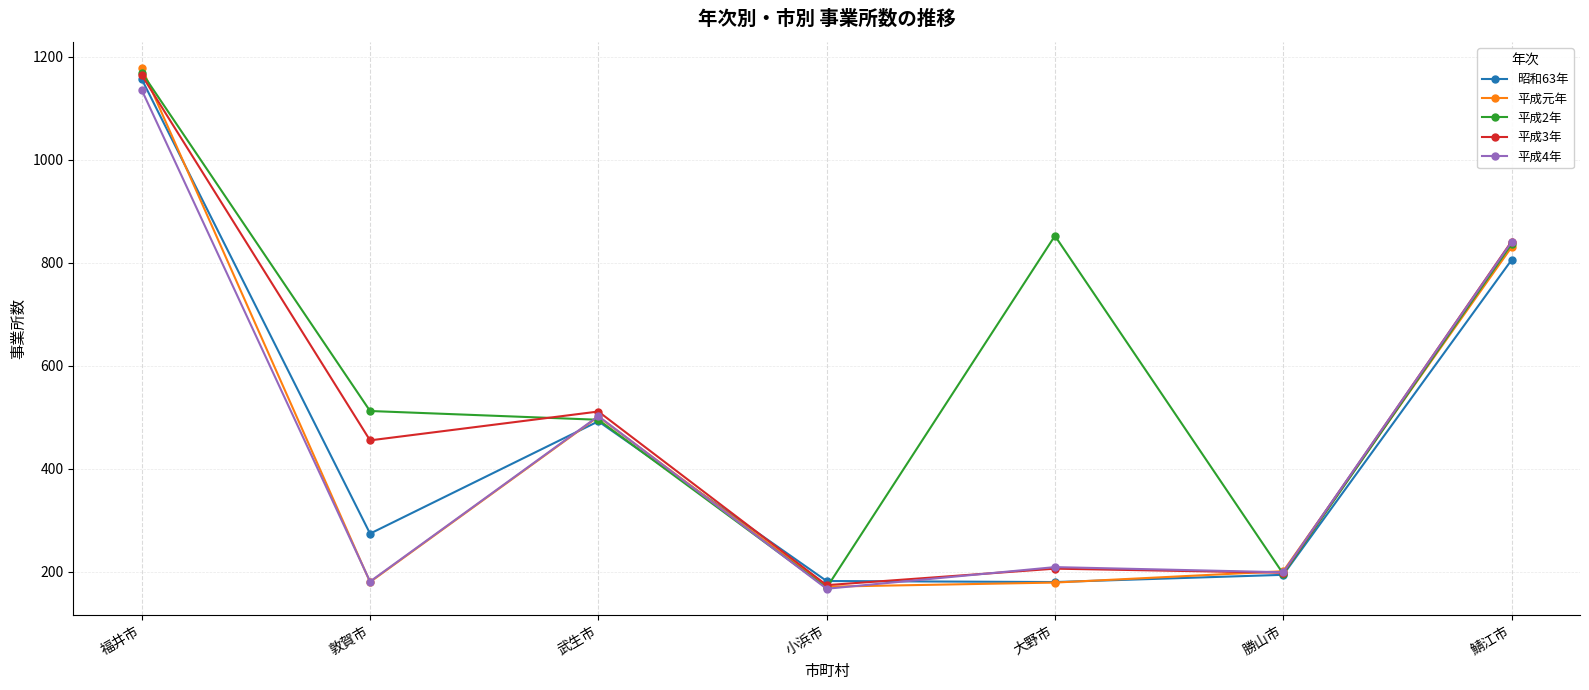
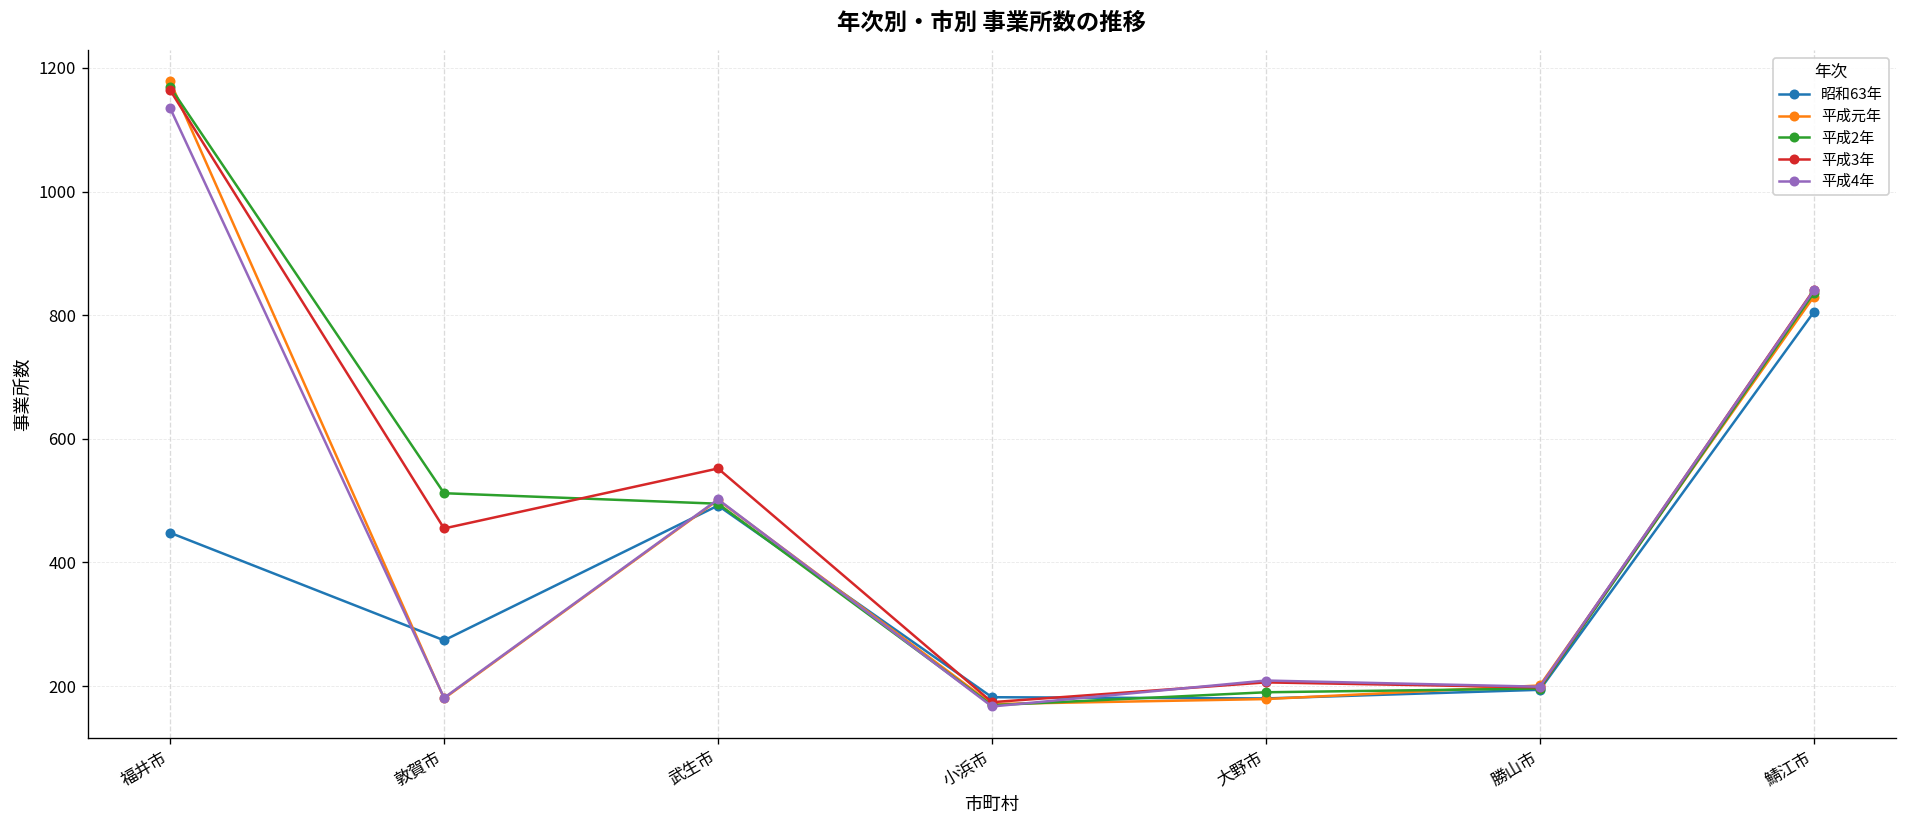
  {
    "昭和63年": {
-     "福井市": 1160,
+     "福井市": 450,
      "敦賀市": 270,
      "小浜市": 180,
      "鯖江市": 810
    },
    "平成元年": {
      "福井市": 1180,
      "鯖江市": 830
    },
    "平成2年": {
      "福井市": 1170,
      "敦賀市": 510,
-     "大野市": 850
+     "大野市": 190
    },
    "平成3年": {
      "福井市": 1160,
      "敦賀市": 460,
-     "武生市": 510
+     "武生市": 550
    },
    "平成4年": {
      "福井市": 1140
    }
  }
